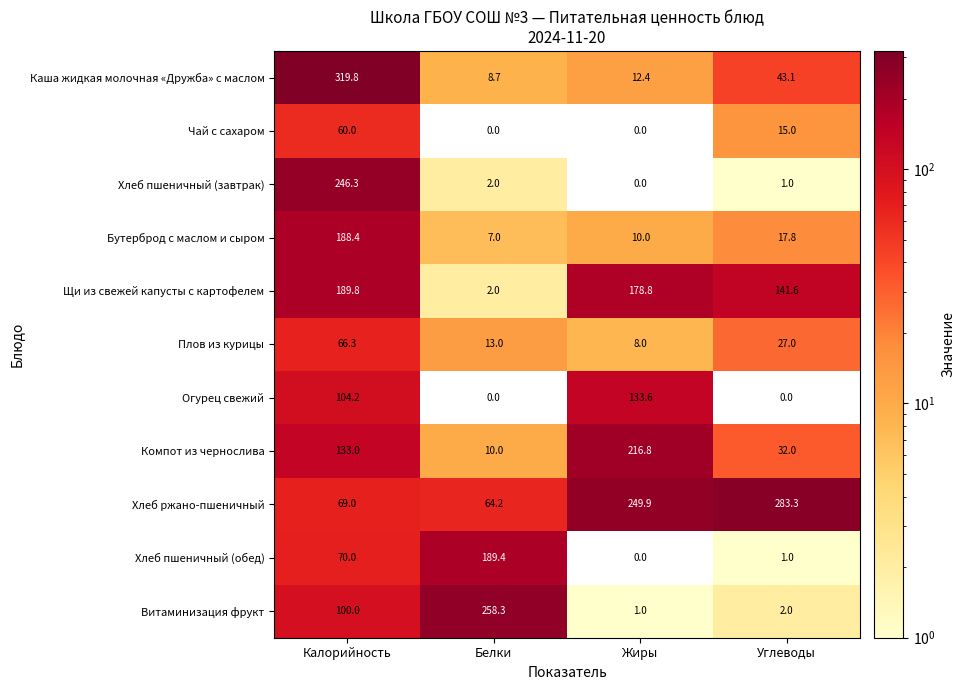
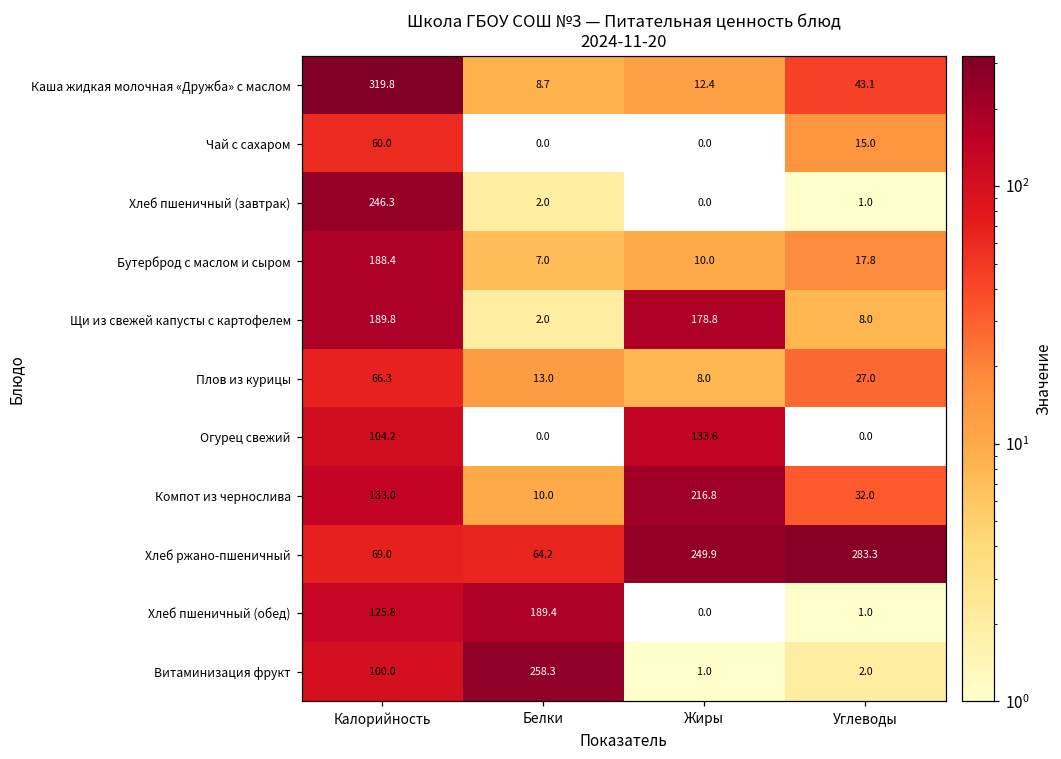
  {
    "Каша жидкая молочная «Дружба» с маслом": {
      "Калорийность": 319.8,
      "Белки": 8.7,
      "Жиры": 12.4,
      "Углеводы": 43.1
    },
    "Чай с сахаром": {
      "Калорийность": 60.0,
      "Белки": 0.0,
      "Жиры": 0.0,
      "Углеводы": 15.0
    },
    "Хлеб пшеничный (завтрак)": {
      "Калорийность": 246.3,
      "Белки": 2.0,
      "Жиры": 0.0,
      "Углеводы": 1.0
    },
    "Бутерброд с маслом и сыром": {
      "Калорийность": 188.4,
      "Белки": 7.0,
      "Жиры": 10.0,
      "Углеводы": 17.8
    },
    "Щи из свежей капусты с картофелем": {
      "Калорийность": 189.8,
      "Белки": 2.0,
      "Жиры": 178.8,
-     "Углеводы": 141.6
+     "Углеводы": 8.0
    },
    "Плов из курицы": {
      "Калорийность": 66.3,
      "Белки": 13.0,
      "Жиры": 8.0,
      "Углеводы": 27.0
    },
    "Огурец свежий": {
      "Калорийность": 104.2,
      "Белки": 0.0,
      "Жиры": 133.6,
      "Углеводы": 0.0
    },
    "Компот из чернослива": {
      "Калорийность": 133.0,
      "Белки": 10.0,
      "Жиры": 216.8,
      "Углеводы": 32.0
    },
    "Хлеб ржано-пшеничный": {
      "Калорийность": 69.0,
      "Белки": 64.2,
      "Жиры": 249.9,
      "Углеводы": 283.3
    },
    "Хлеб пшеничный (обед)": {
-     "Калорийность": 70.0,
+     "Калорийность": 125.8,
      "Белки": 189.4,
      "Жиры": 0.0,
      "Углеводы": 1.0
    },
    "Витаминизация фрукт": {
      "Калорийность": 100.0,
      "Белки": 258.3,
      "Жиры": 1.0,
      "Углеводы": 2.0
    }
  }
